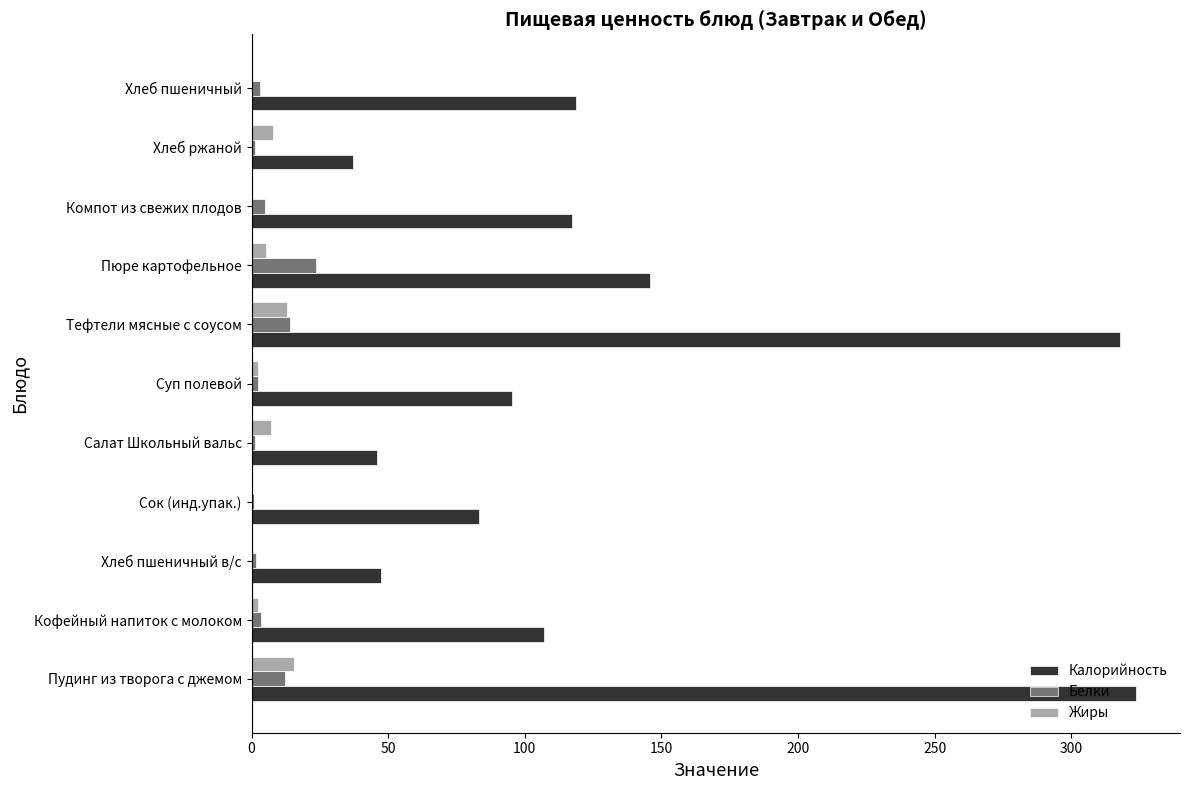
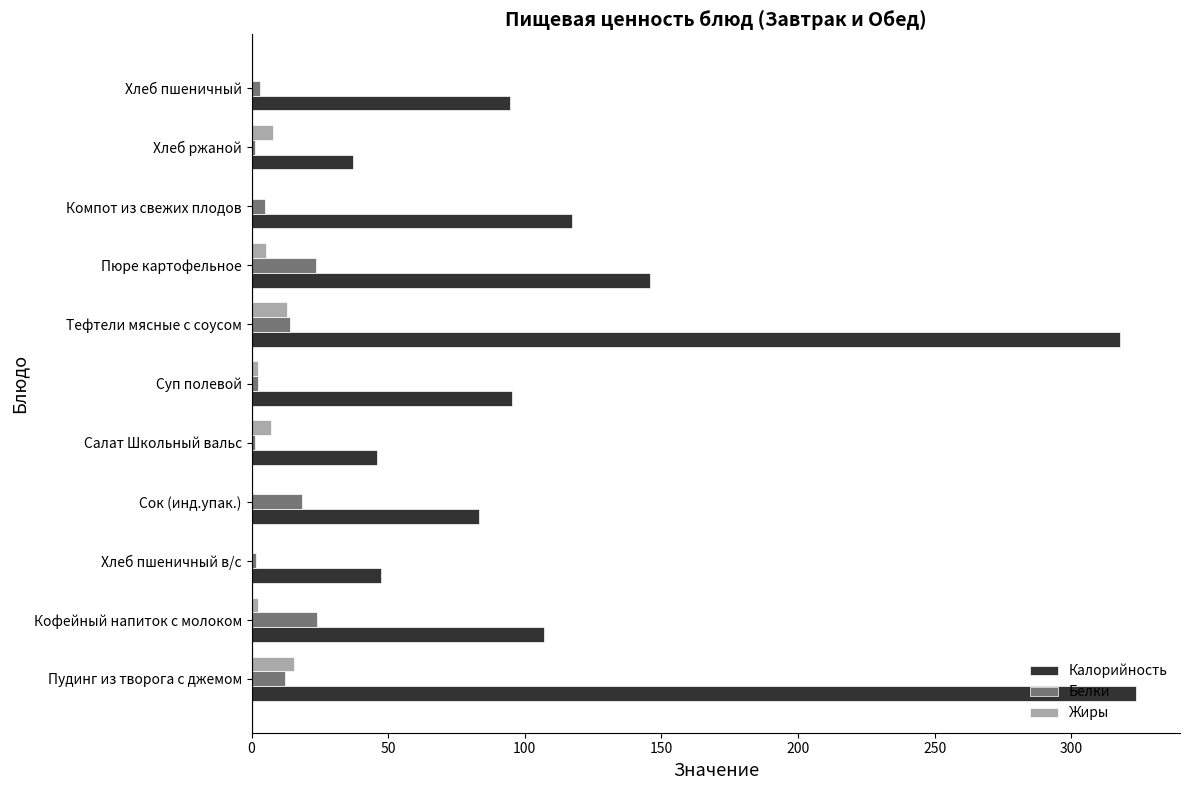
  {
    "Калорийность": {
-     "Хлеб пшеничный": 119,
+     "Хлеб пшеничный": 95,
      "Хлеб ржаной": 37,
      "Компот из свежих плодов": 117,
      "Пюре картофельное": 146,
      "Тефтели мясные с соусом": 318,
      "Суп полевой": 96,
      "Салат Школьный вальс": 46,
      "Сок (инд.упак.)": 83,
      "Хлеб пшеничный в/с": 47,
      "Кофейный напиток с молоком": 107,
      "Пудинг из творога с джемом": 324
    },
    "Белки": {
      "Хлеб пшеничный": 3,
      "Хлеб ржаной": 1,
      "Компот из свежих плодов": 5,
      "Пюре картофельное": 24,
      "Тефтели мясные с соусом": 14,
      "Суп полевой": 2,
      "Салат Школьный вальс": 1,
-     "Сок (инд.упак.)": 1,
+     "Сок (инд.упак.)": 18,
      "Хлеб пшеничный в/с": 2,
-     "Кофейный напиток с молоком": 3,
+     "Кофейный напиток с молоком": 24,
      "Пудинг из творога с джемом": 12
    },
    "Жиры": {
      "Хлеб ржаной": 8,
      "Пюре картофельное": 5,
      "Тефтели мясные с соусом": 13,
      "Суп полевой": 2,
      "Салат Школьный вальс": 7,
      "Кофейный напиток с молоком": 2,
      "Пудинг из творога с джемом": 15
    }
  }
